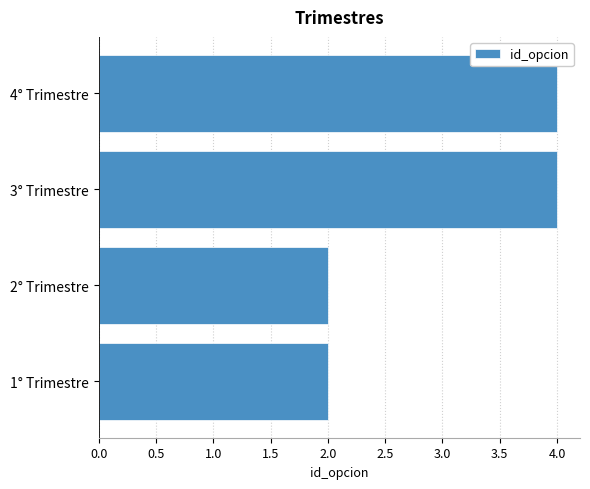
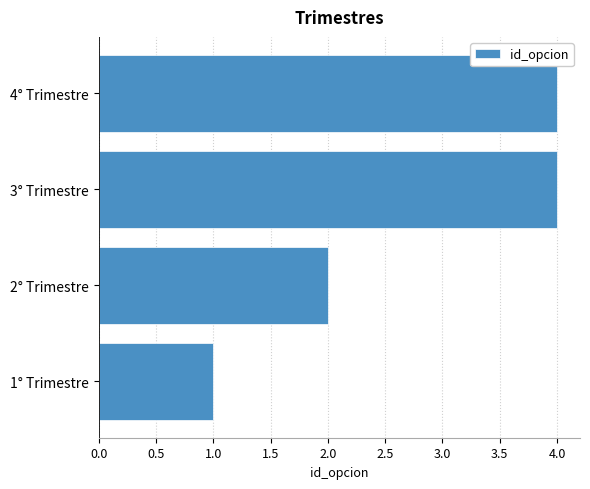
  {
    "4° Trimestre": 4,
    "3° Trimestre": 4,
    "2° Trimestre": 2,
-   "1° Trimestre": 2
+   "1° Trimestre": 1
  }
